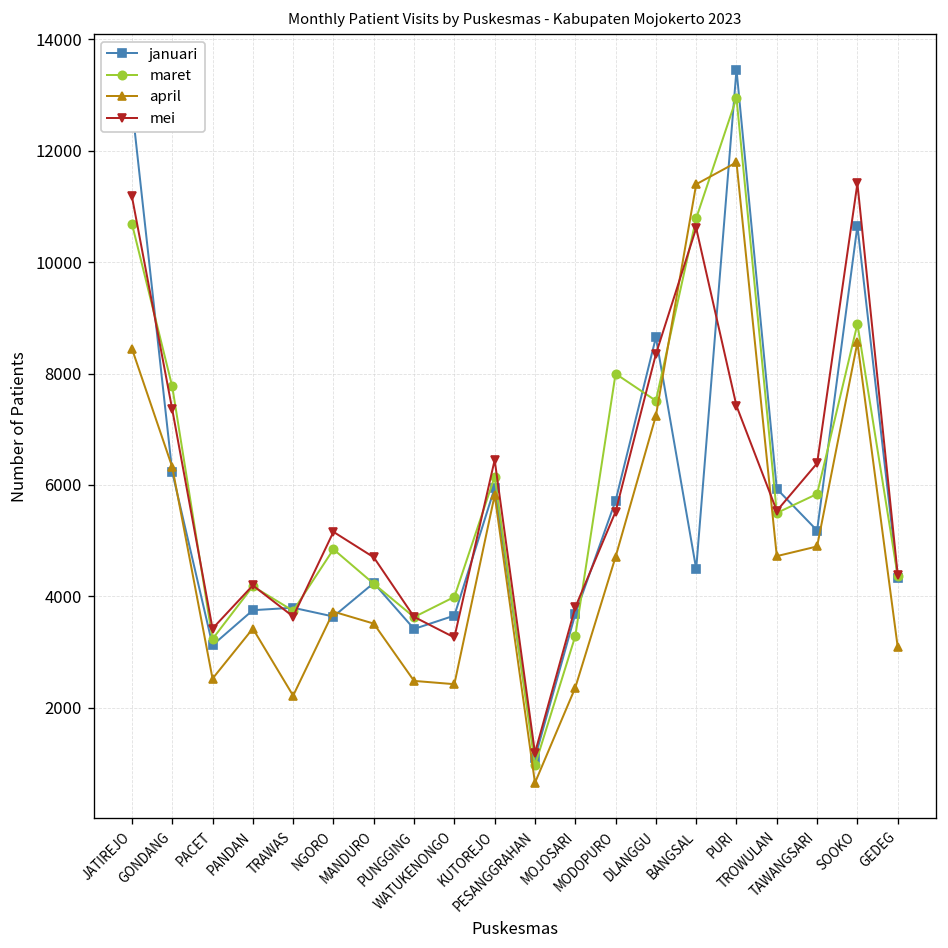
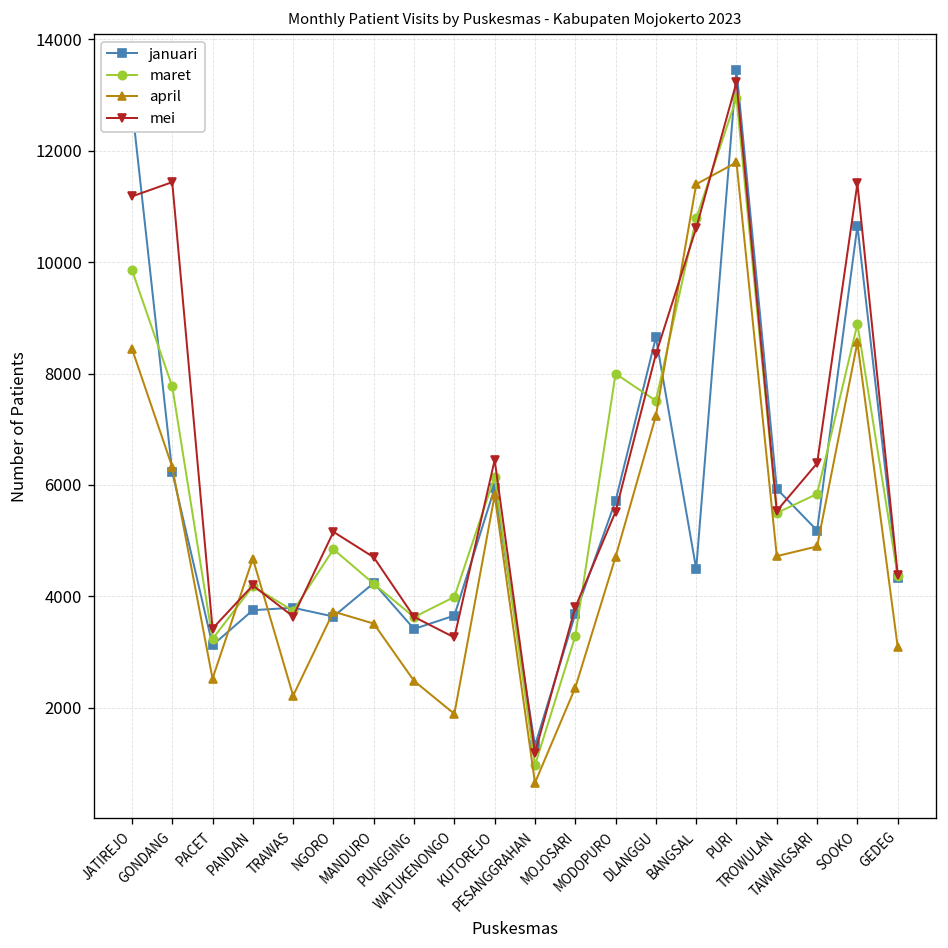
  {
    "januari": {
      "GONDANG": 6200,
      "PACET": 3100,
      "PANDAN": 3800,
      "NGORO": 3600,
      "PUNGGING": 3400,
      "WATUKENONGO": 3700,
      "KUTOREJO": 5900,
-     "PESANGGRAHAN": 1100,
+     "PESANGGRAHAN": 1300,
      "MOJOSARI": 3700,
      "MODOPURO": 5700,
      "DLANGGU": 8700,
      "BANGSAL": 4500,
      "PURI": 13500,
      "TROWULAN": 5900,
      "TAWANGSARI": 5200,
      "SOOKO": 10700
    },
    "maret": {
-     "JATIREJO": 10700,
+     "JATIREJO": 9900,
      "GONDANG": 7800,
      "PACET": 3200,
      "NGORO": 4800,
      "WATUKENONGO": 4000,
      "KUTOREJO": 6100,
      "PESANGGRAHAN": 1000,
      "MOJOSARI": 3300,
      "MODOPURO": 8000,
      "DLANGGU": 7500,
      "BANGSAL": 10800,
      "PURI": 12900,
      "TAWANGSARI": 5800,
      "SOOKO": 8900
    },
    "april": {
      "JATIREJO": 8400,
      "GONDANG": 6300,
      "PACET": 2500,
-     "PANDAN": 3400,
+     "PANDAN": 4700,
      "TRAWAS": 2200,
      "NGORO": 3700,
      "MANDURO": 3500,
      "PUNGGING": 2500,
-     "WATUKENONGO": 2400,
+     "WATUKENONGO": 1900,
      "KUTOREJO": 5800,
      "PESANGGRAHAN": 700,
      "MOJOSARI": 2400,
      "MODOPURO": 4700,
      "DLANGGU": 7200,
      "BANGSAL": 11400,
      "PURI": 11800,
      "TROWULAN": 4700,
      "TAWANGSARI": 4900,
      "SOOKO": 8600,
      "GEDEG": 3100
    },
    "mei": {
      "JATIREJO": 11200,
-     "GONDANG": 7400,
+     "GONDANG": 11400,
      "PACET": 3400,
      "TRAWAS": 3600,
      "NGORO": 5200,
      "MANDURO": 4700,
      "WATUKENONGO": 3300,
      "KUTOREJO": 6400,
      "PESANGGRAHAN": 1200,
      "MOJOSARI": 3800,
      "MODOPURO": 5500,
      "DLANGGU": 8300,
      "BANGSAL": 10600,
-     "PURI": 7400,
+     "PURI": 13200,
      "TAWANGSARI": 6400,
      "SOOKO": 11400
    }
  }
